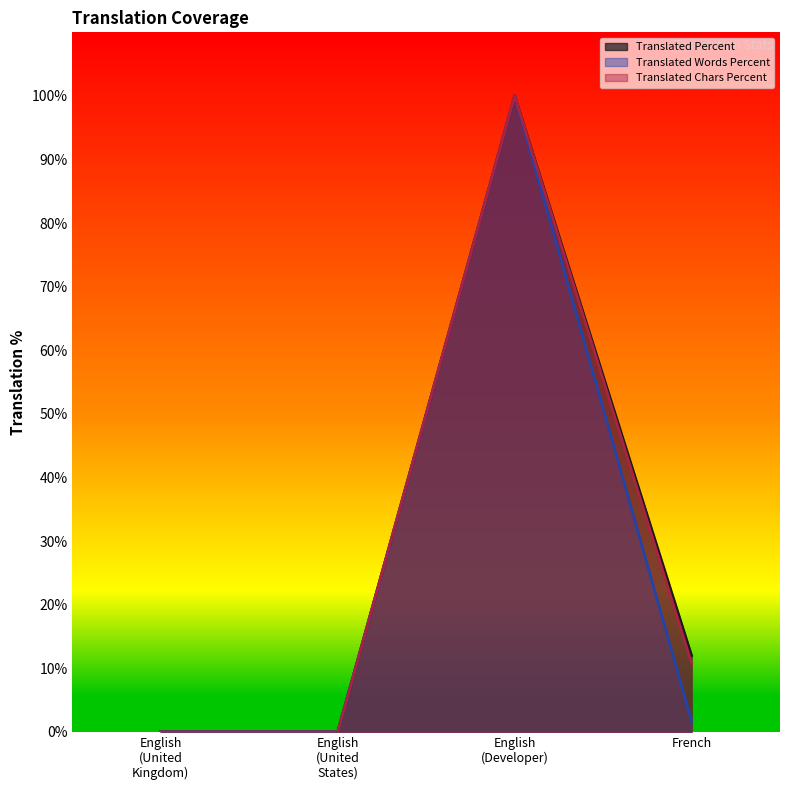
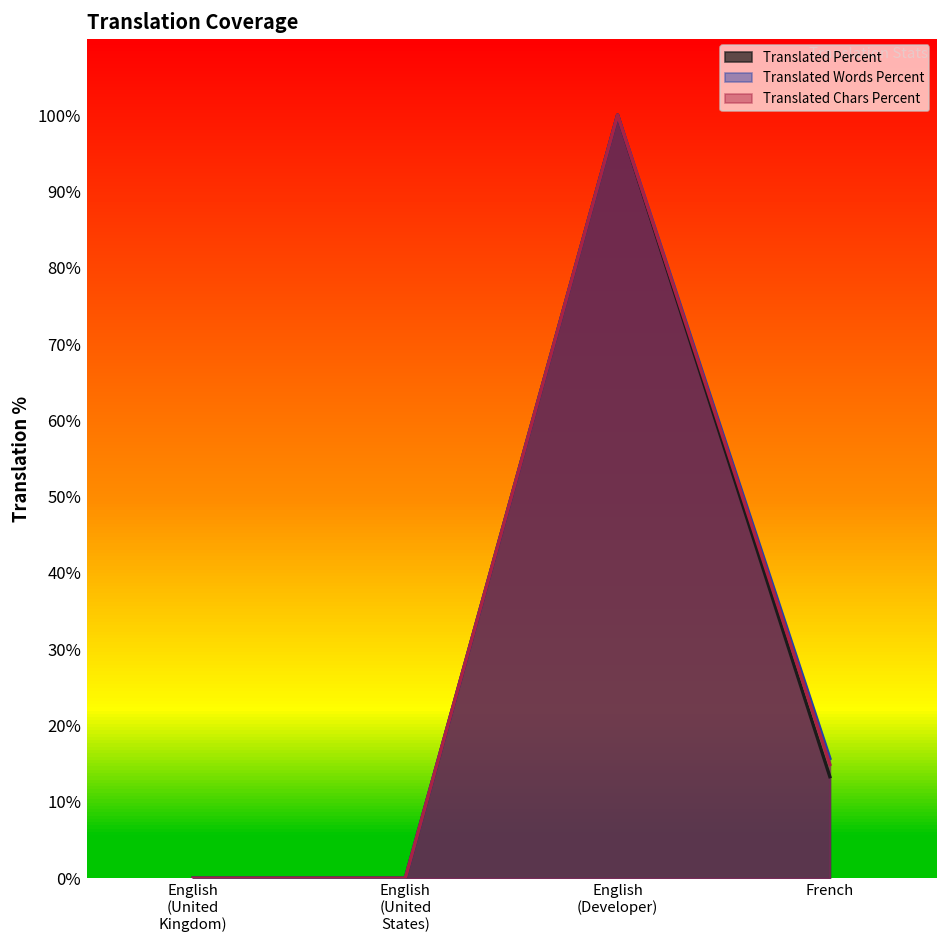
  {
    "Translated Percent": {
-     "French": "12%"
+     "French": "13%"
    },
    "Translated Words Percent": {
-     "French": "2%"
+     "French": "16%"
    },
    "Translated Chars Percent": {
-     "French": "11%"
+     "French": "15%"
    }
  }
